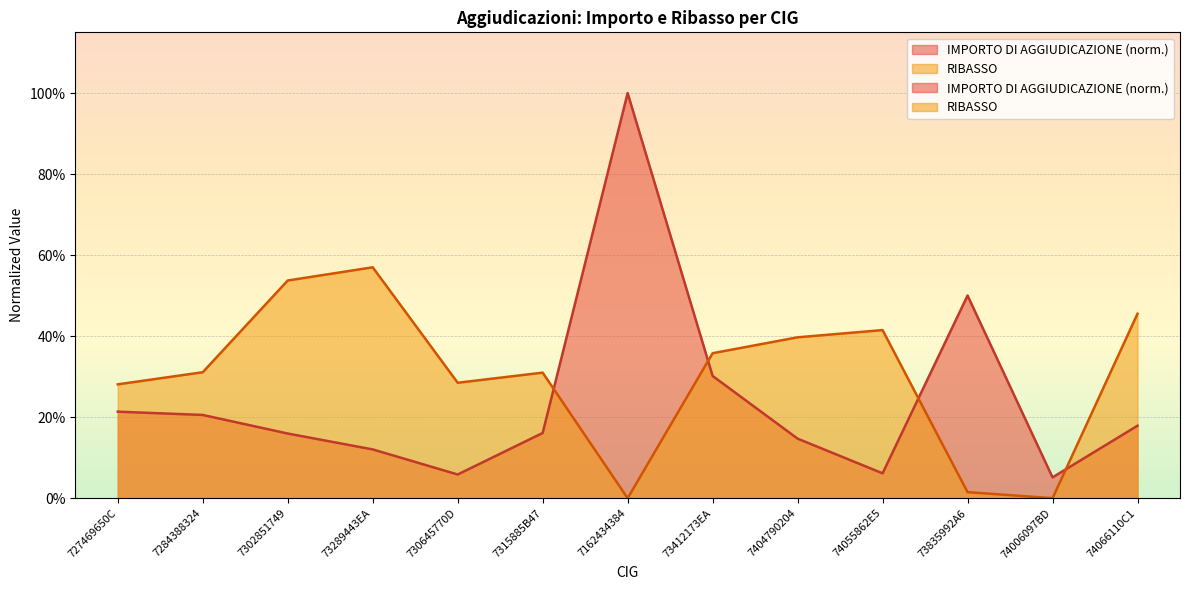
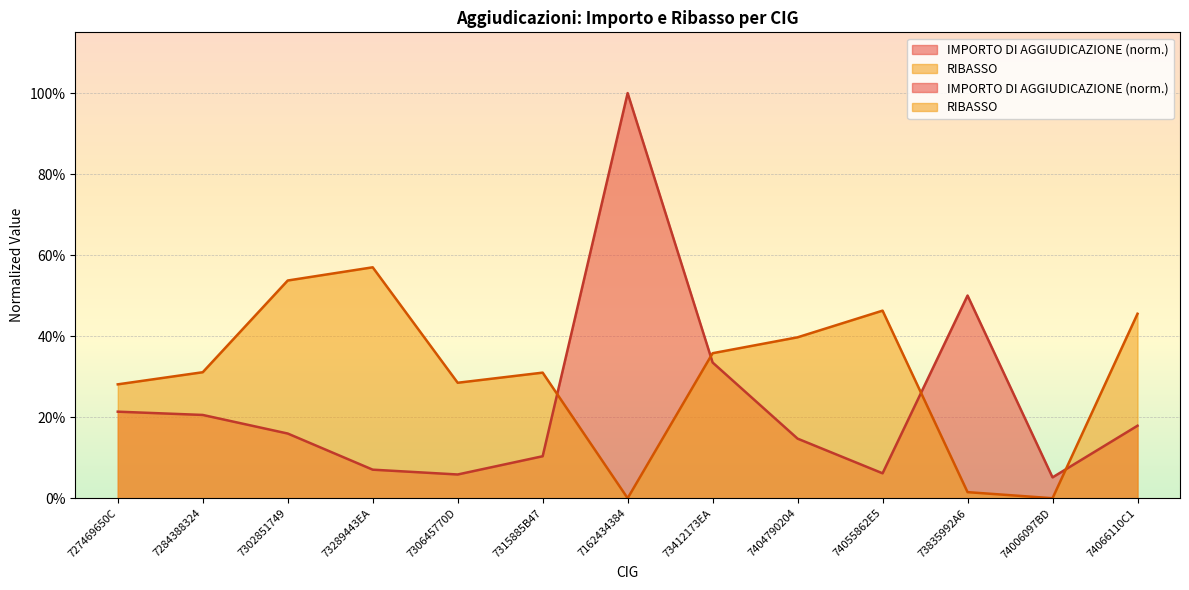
  {
    "IMPORTO DI AGGIUDICAZIONE (norm.)": {
      "727469650C": "21%",
      "7284388324": "21%",
      "7302851749": "16%",
-     "73289443EA": "12%",
+     "73289443EA": "7%",
      "730645770D": "6%",
-     "7315885B47": "16%",
+     "7315885B47": "10%",
      "7162434384": "100%",
-     "73412173EA": "30%",
+     "73412173EA": "33%",
      "7404790204": "15%",
      "74055862E5": "6%",
      "73835992A6": "50%",
      "74006097BD": "5%",
      "74066110C1": "18%"
    },
    "RIBASSO": {
      "727469650C": "28%",
      "7284388324": "31%",
      "7302851749": "54%",
      "73289443EA": "57%",
      "730645770D": "28%",
      "7315885B47": "31%",
      "7162434384": "0%",
      "73412173EA": "36%",
      "7404790204": "40%",
-     "74055862E5": "42%",
+     "74055862E5": "46%",
      "73835992A6": "2%",
      "74006097BD": "0%",
      "74066110C1": "46%"
    }
  }
